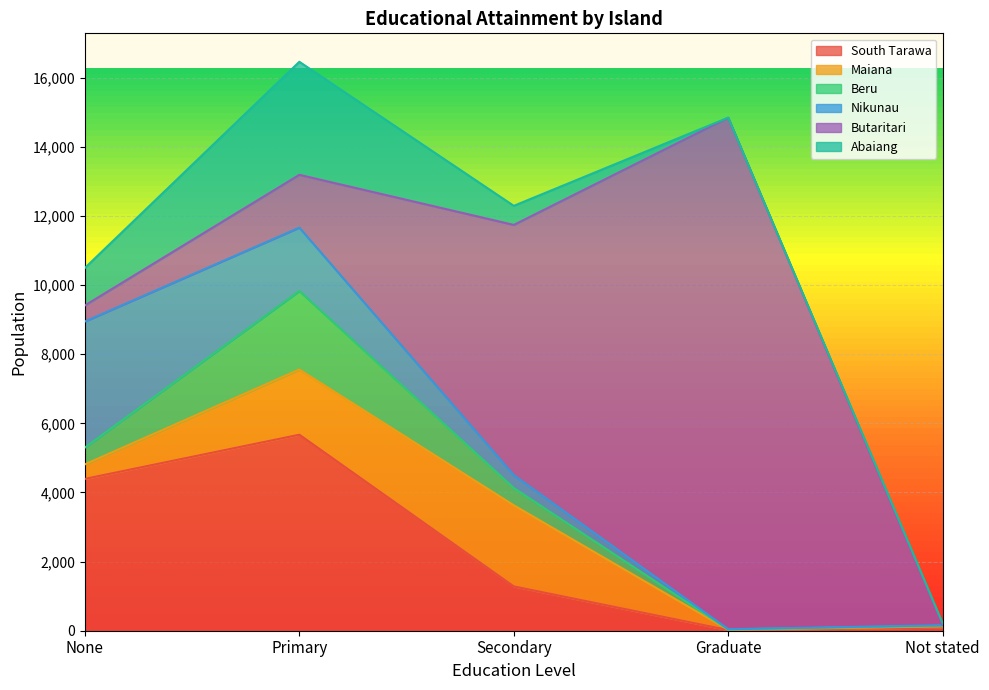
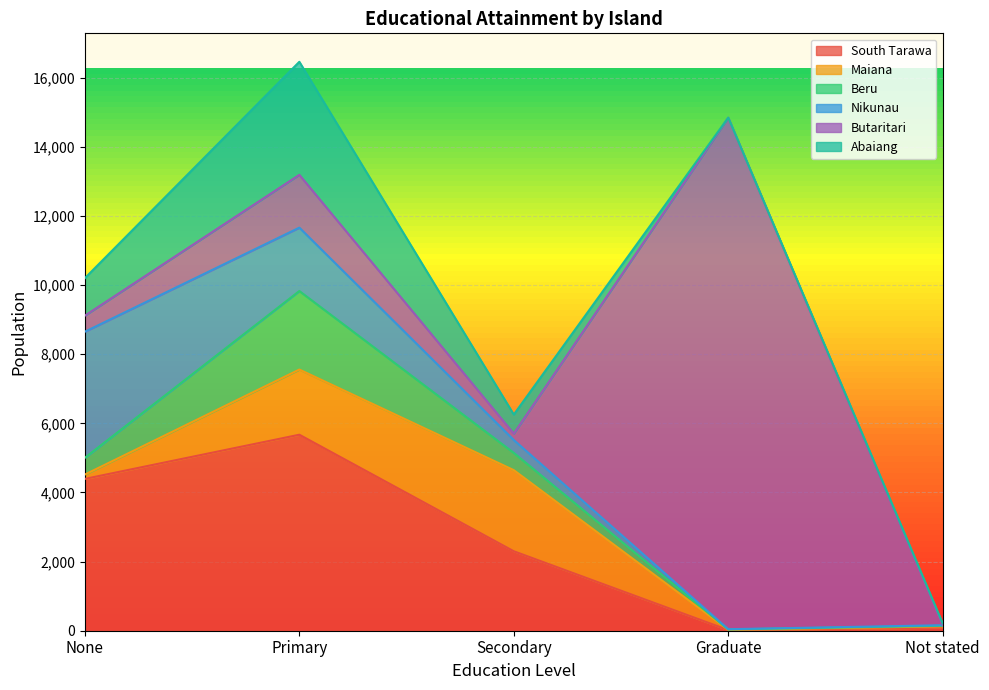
  {
    "South Tarawa": {
      "None": "4,400",
      "Primary": "5,700",
-     "Secondary": "1,300"
+     "Secondary": "2,300"
    },
    "Maiana": {
-     "None": "400",
+     "None": "100",
      "Primary": "1,900",
      "Secondary": "2,300"
    },
    "Nikunau": {
      "None": "3,600",
      "Primary": "1,800",
      "Secondary": "400"
    },
    "Butaritari": {
      "None": "500",
      "Primary": "1,500",
-     "Secondary": "7,200"
+     "Secondary": "200"
    }
  }
